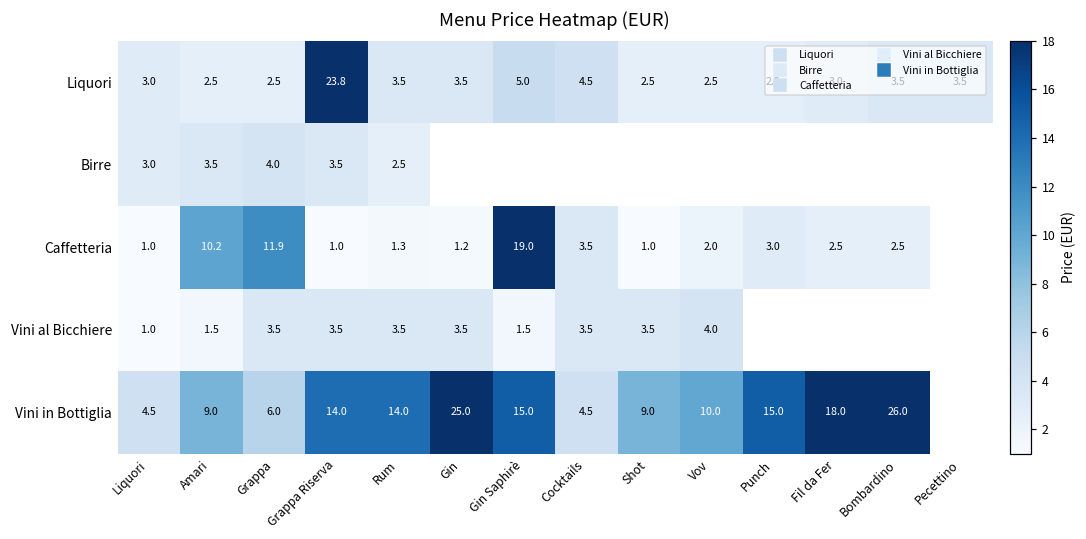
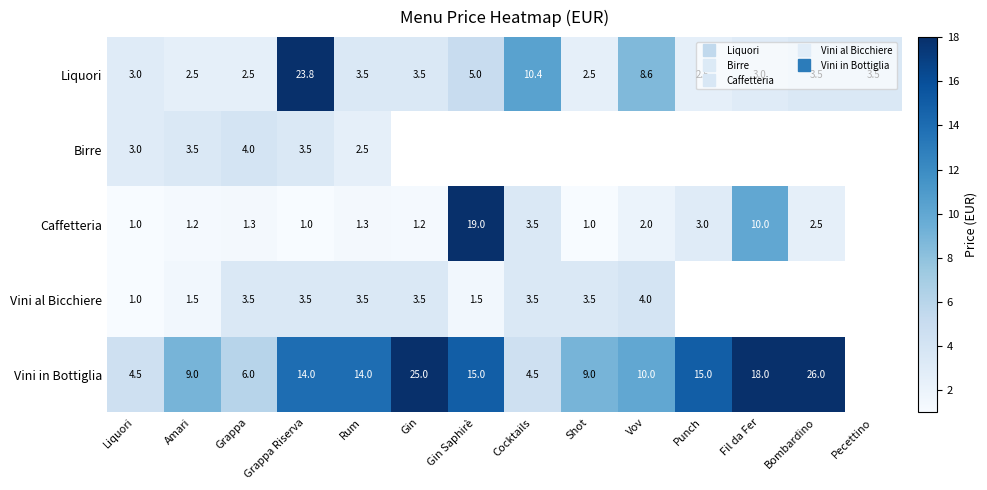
  {
    "Liquori": {
      "Liquori": 3.0,
      "Amari": 2.5,
      "Grappa": 2.5,
      "Grappa Riserva": 23.8,
      "Rum": 3.5,
      "Gin": 3.5,
      "Gin Saphirè": 5.0,
-     "Cocktails": 4.5,
+     "Cocktails": 10.4,
      "Shot": 2.5,
-     "Vov": 2.5
+     "Vov": 8.6
    },
    "Birre": {
      "Liquori": 3.0,
      "Amari": 3.5,
      "Grappa": 4.0,
      "Grappa Riserva": 3.5,
      "Rum": 2.5
    },
    "Caffetteria": {
      "Liquori": 1.0,
-     "Amari": 10.2,
-     "Grappa": 11.9,
+     "Amari": 1.2,
+     "Grappa": 1.3,
      "Grappa Riserva": 1.0,
      "Rum": 1.3,
      "Gin": 1.2,
      "Gin Saphirè": 19.0,
      "Cocktails": 3.5,
      "Shot": 1.0,
      "Vov": 2.0,
      "Punch": 3.0,
-     "Fil da Fer": 2.5,
+     "Fil da Fer": 10.0,
      "Bombardino": 2.5
    },
    "Vini al Bicchiere": {
      "Liquori": 1.0,
      "Amari": 1.5,
      "Grappa": 3.5,
      "Grappa Riserva": 3.5,
      "Rum": 3.5,
      "Gin": 3.5,
      "Gin Saphirè": 1.5,
      "Cocktails": 3.5,
      "Shot": 3.5,
      "Vov": 4.0
    },
    "Vini in Bottiglia": {
      "Liquori": 4.5,
      "Amari": 9.0,
      "Grappa": 6.0,
      "Grappa Riserva": 14.0,
      "Rum": 14.0,
      "Gin": 25.0,
      "Gin Saphirè": 15.0,
      "Cocktails": 4.5,
      "Shot": 9.0,
      "Vov": 10.0,
      "Punch": 15.0,
      "Fil da Fer": 18.0,
      "Bombardino": 26.0
    }
  }
